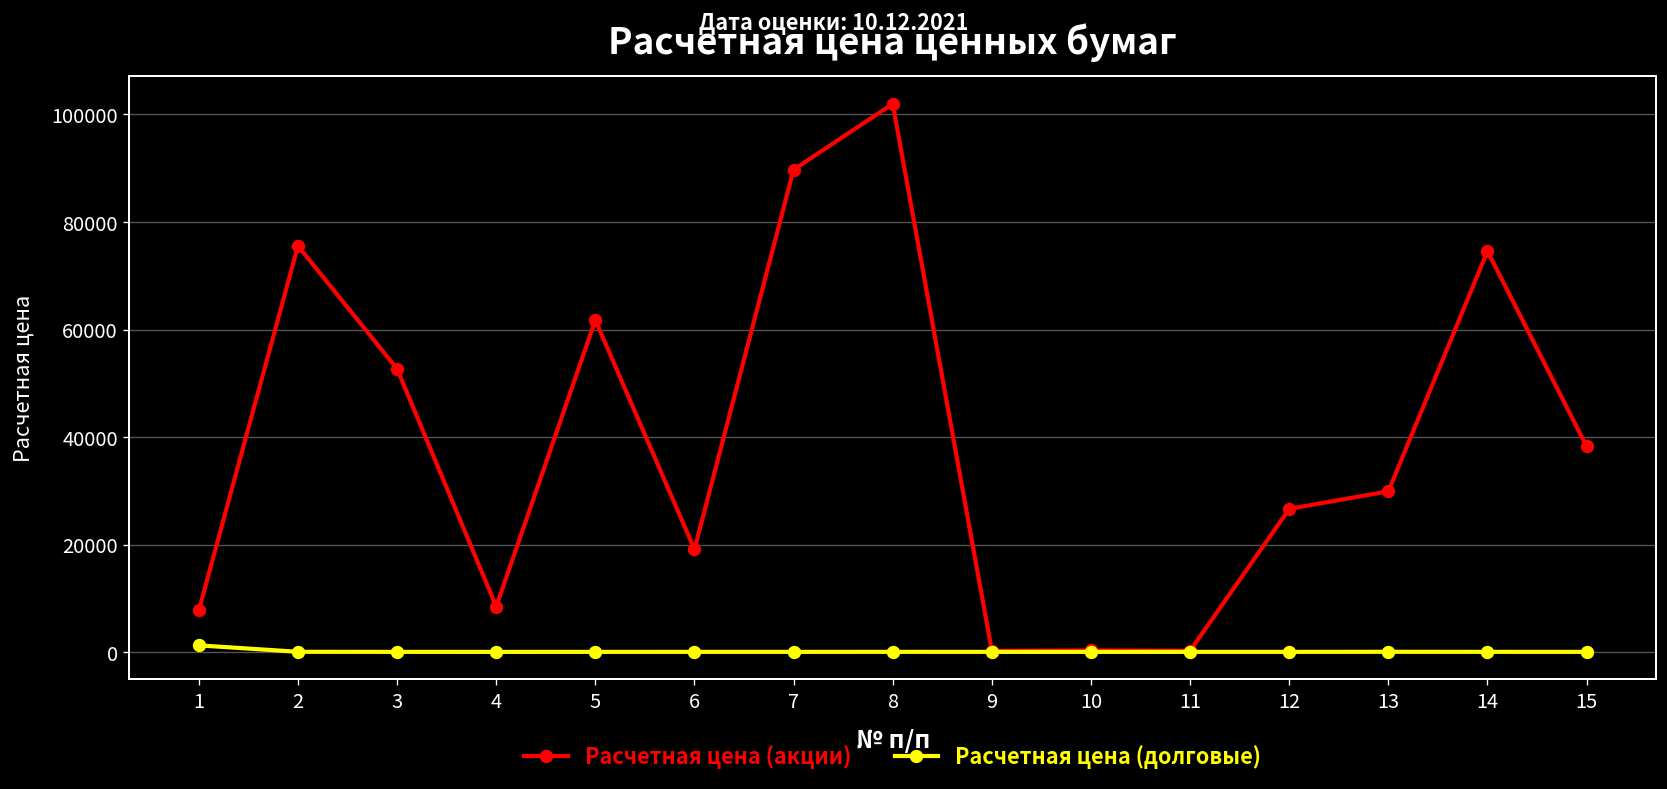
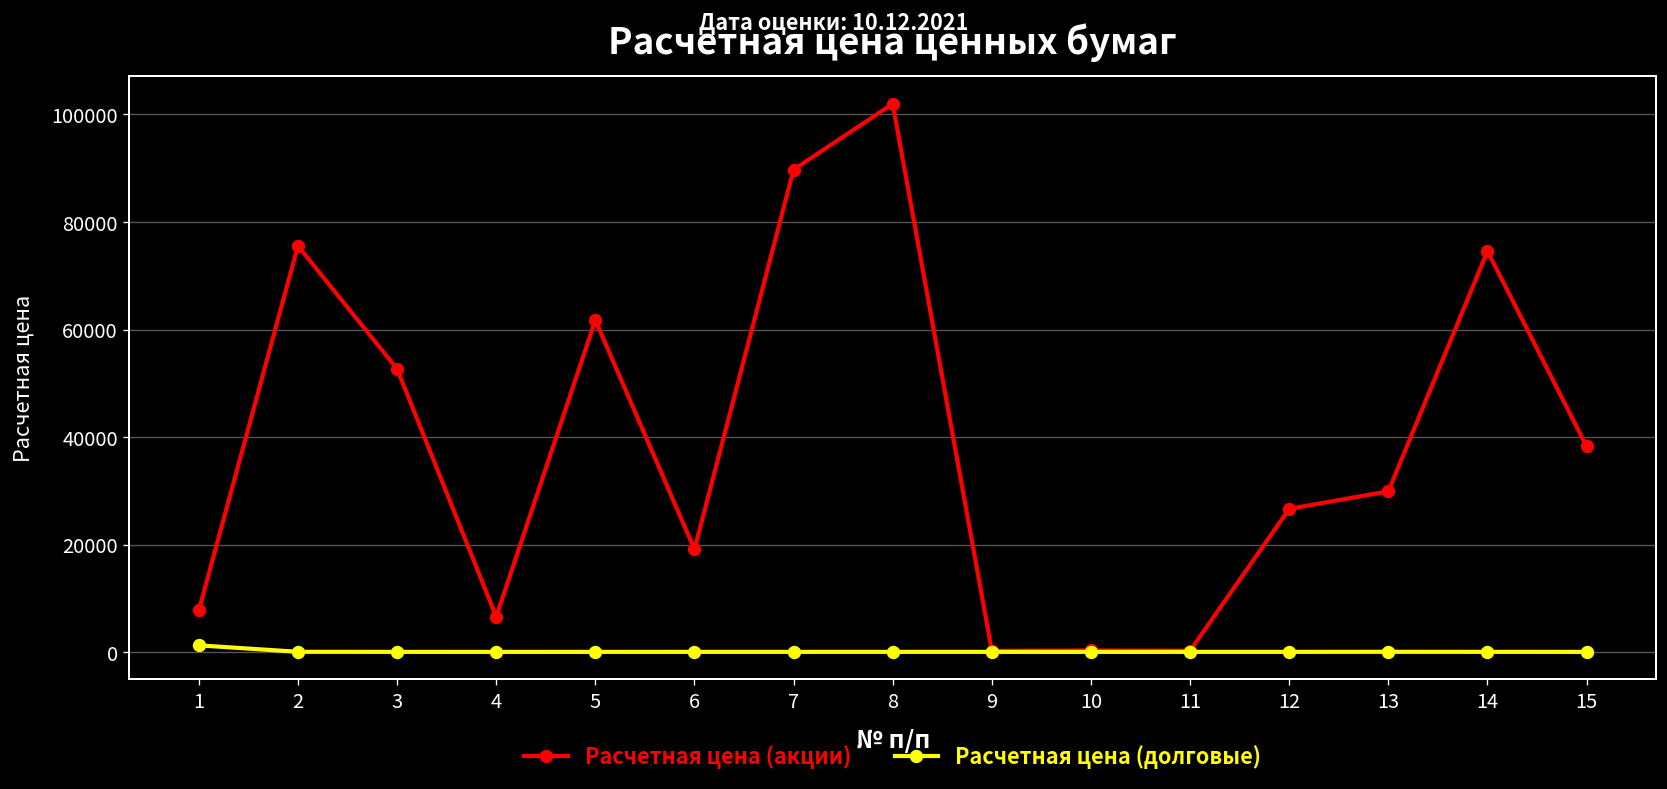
  {
    "Расчетная цена (акции)": {
      "1": 8000,
      "2": 76000,
      "3": 53000,
-     "4": 9000,
+     "4": 7000,
      "5": 62000,
      "6": 19000,
      "7": 90000,
      "8": 102000,
      "12": 27000,
      "13": 30000,
      "14": 75000,
      "15": 38000
    },
    "Расчетная цена (долговые)": {
      "1": 1000,
      "2": 0,
      "3": 0,
      "4": 0,
      "5": 0,
      "6": 0,
      "7": 0,
      "8": 0,
      "12": 0,
      "13": 0,
      "14": 0,
      "15": 0
    }
  }
